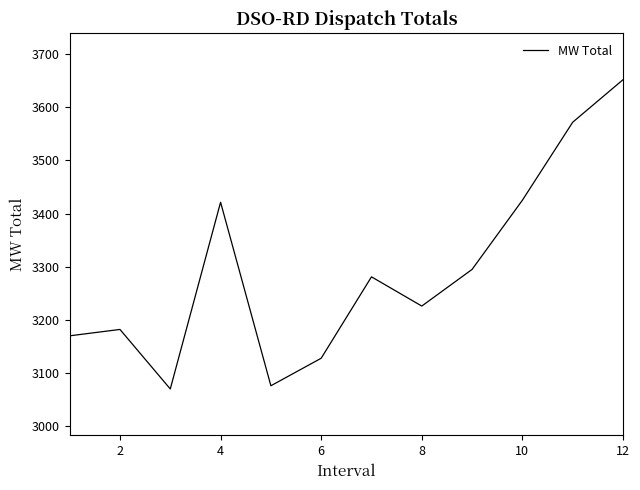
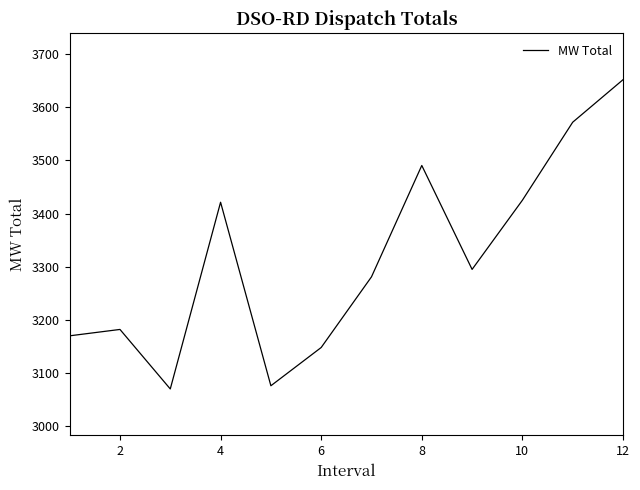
  {
    "2": 3180,
    "4": 3420,
-   "6": 3130,
-   "8": 3230,
+   "6": 3150,
+   "8": 3490,
    "10": 3430,
    "12": 3650
  }
